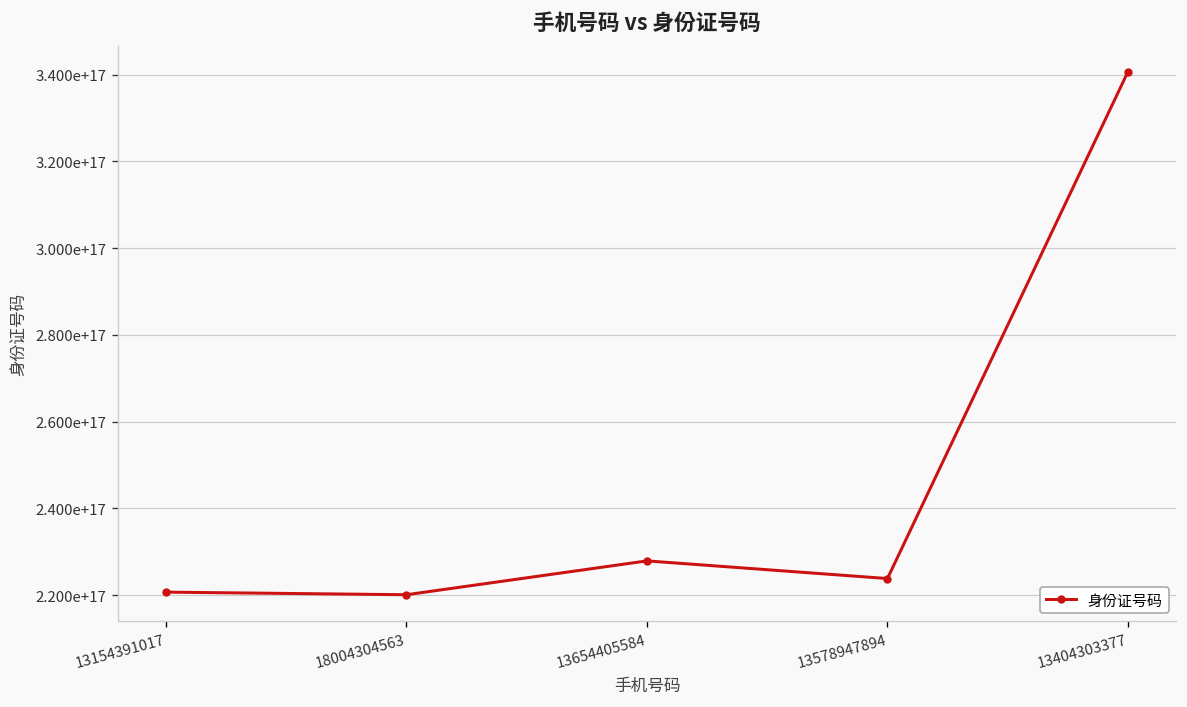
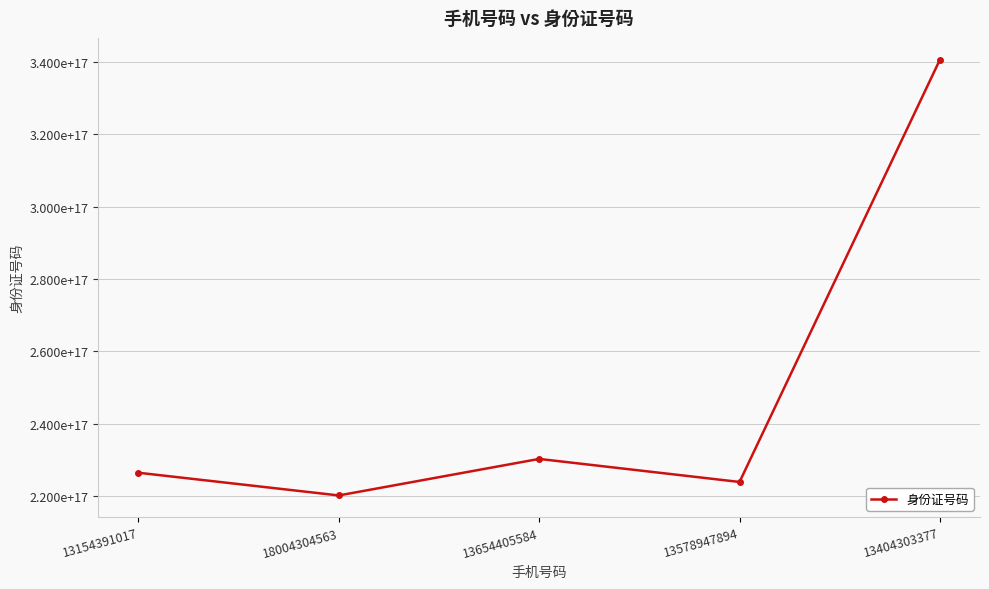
  {
-   "13154391017": 221000000000000000,
+   "13154391017": 226000000000000000,
    "18004304563": 220000000000000000,
-   "13654405584": 228000000000000000,
+   "13654405584": 230000000000000000,
    "13578947894": 224000000000000000,
    "13404303377": 341000000000000000
  }
